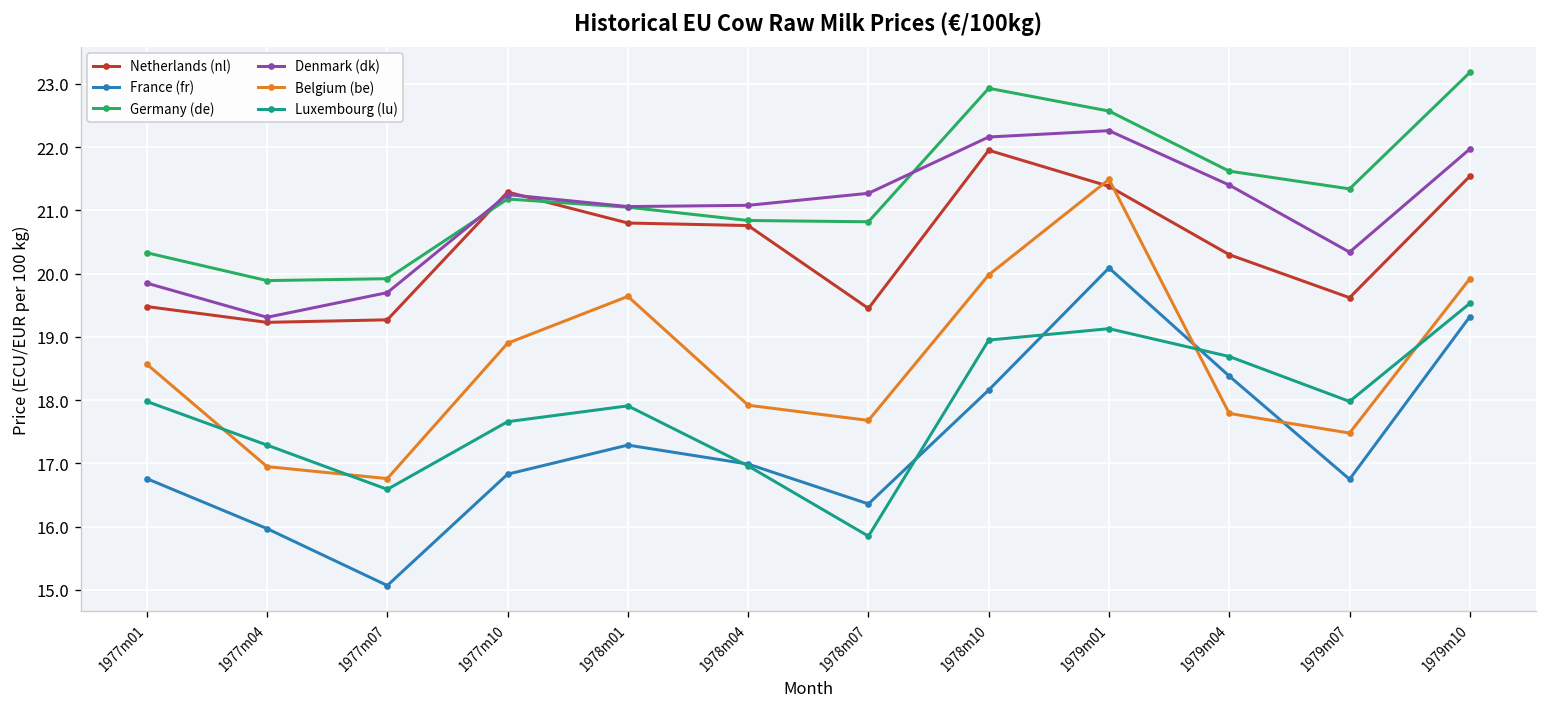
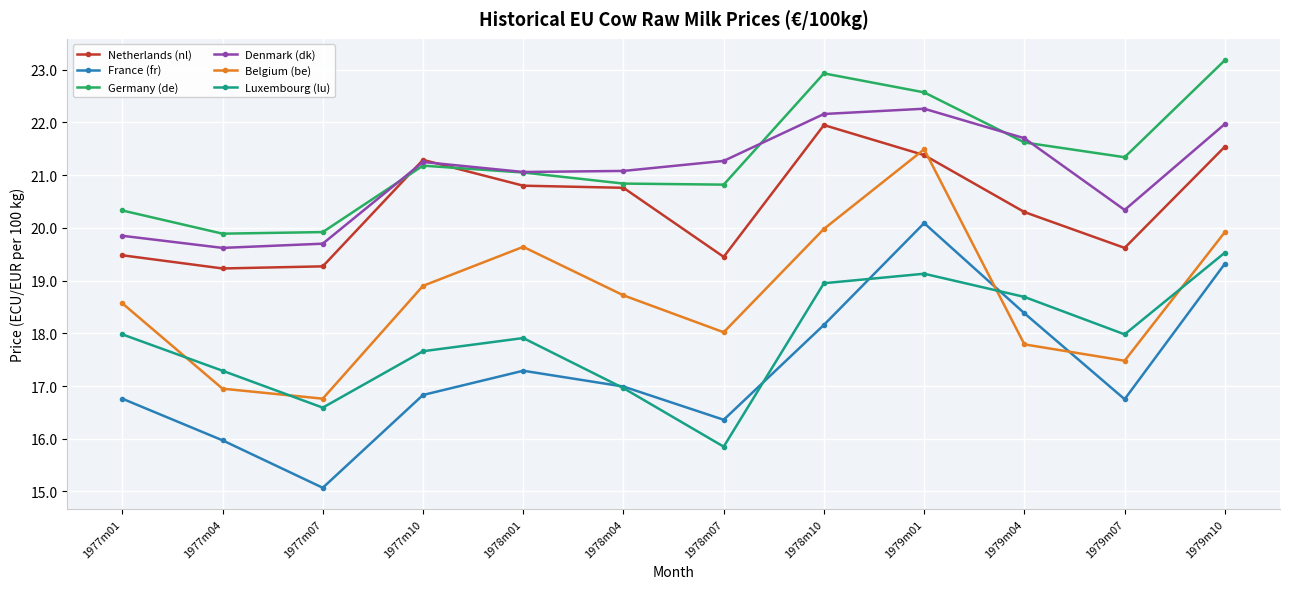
  {
    "Netherlands (nl)": {
      "1977m01": 19.5,
      "1977m04": 19.2,
      "1977m07": 19.3,
      "1978m01": 20.8,
      "1978m04": 20.8,
      "1978m07": 19.5,
      "1978m10": 22.0,
      "1979m01": 21.4,
      "1979m04": 20.3,
      "1979m07": 19.6,
      "1979m10": 21.5
    },
    "France (fr)": {
      "1977m01": 16.8,
      "1977m04": 16.0,
      "1977m07": 15.1,
      "1977m10": 16.8,
      "1978m01": 17.3,
      "1978m07": 16.4,
      "1978m10": 18.2,
      "1979m01": 20.1,
      "1979m04": 18.4,
      "1979m07": 16.8,
      "1979m10": 19.3
    },
    "Denmark (dk)": {
      "1977m01": 19.9,
-     "1977m04": 19.3,
+     "1977m04": 19.6,
      "1977m07": 19.7,
      "1978m04": 21.1,
      "1978m07": 21.3,
      "1978m10": 22.2,
      "1979m01": 22.3,
-     "1979m04": 21.4,
+     "1979m04": 21.7,
      "1979m07": 20.3,
      "1979m10": 22.0
    },
    "Belgium (be)": {
      "1977m01": 18.6,
      "1977m04": 17.0,
      "1977m07": 16.8,
      "1977m10": 18.9,
      "1978m01": 19.6,
-     "1978m04": 17.9,
-     "1978m07": 17.7,
+     "1978m04": 18.7,
+     "1978m07": 18.0,
      "1978m10": 20.0,
      "1979m01": 21.5,
      "1979m04": 17.8,
      "1979m07": 17.5,
      "1979m10": 19.9
    }
  }
